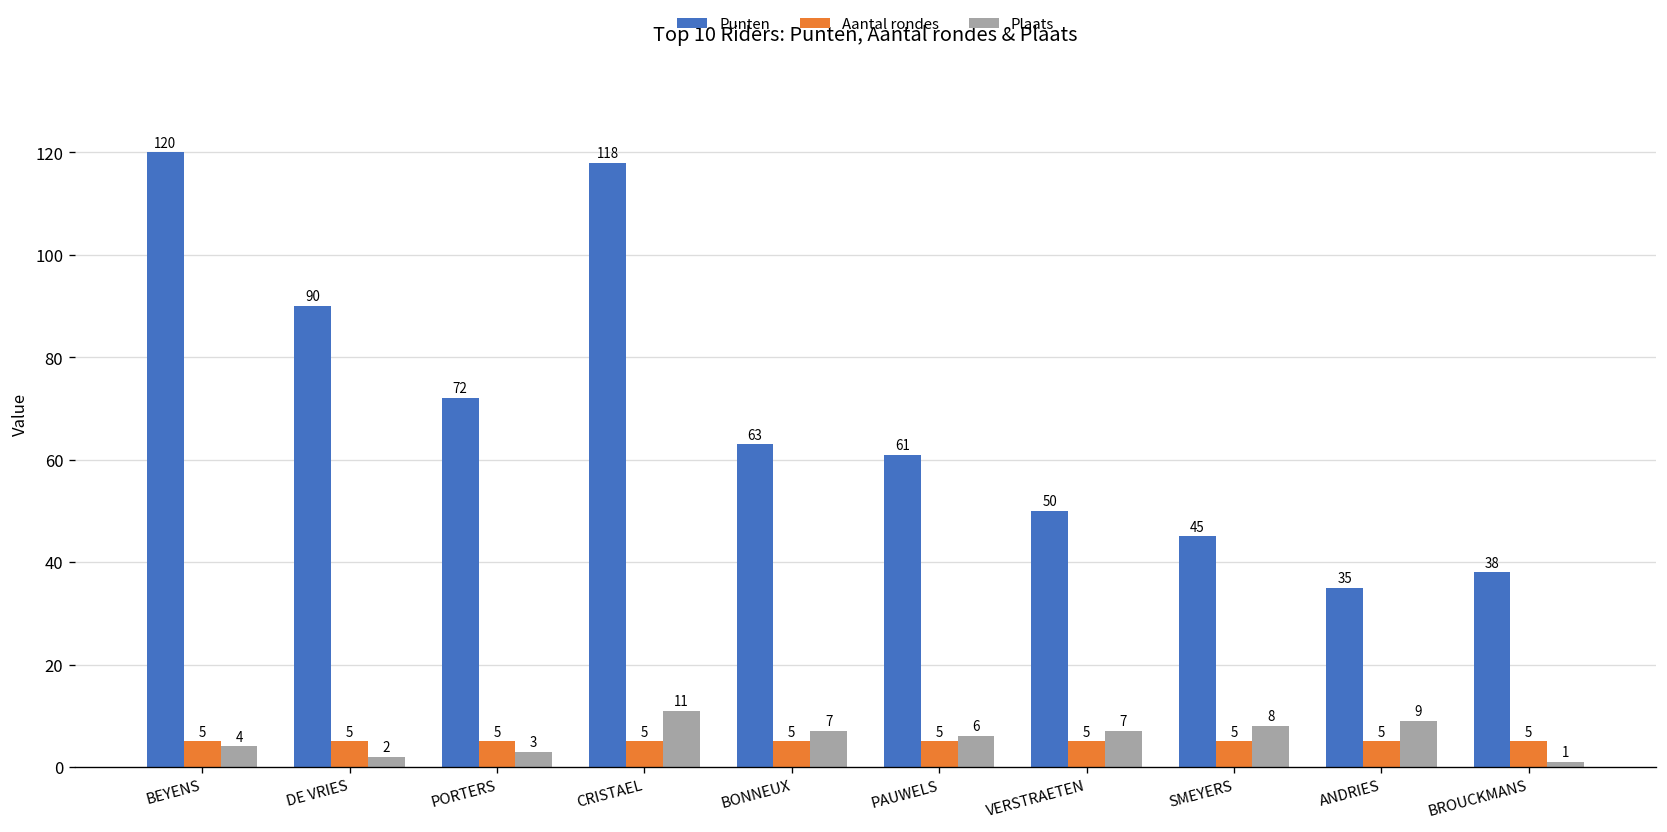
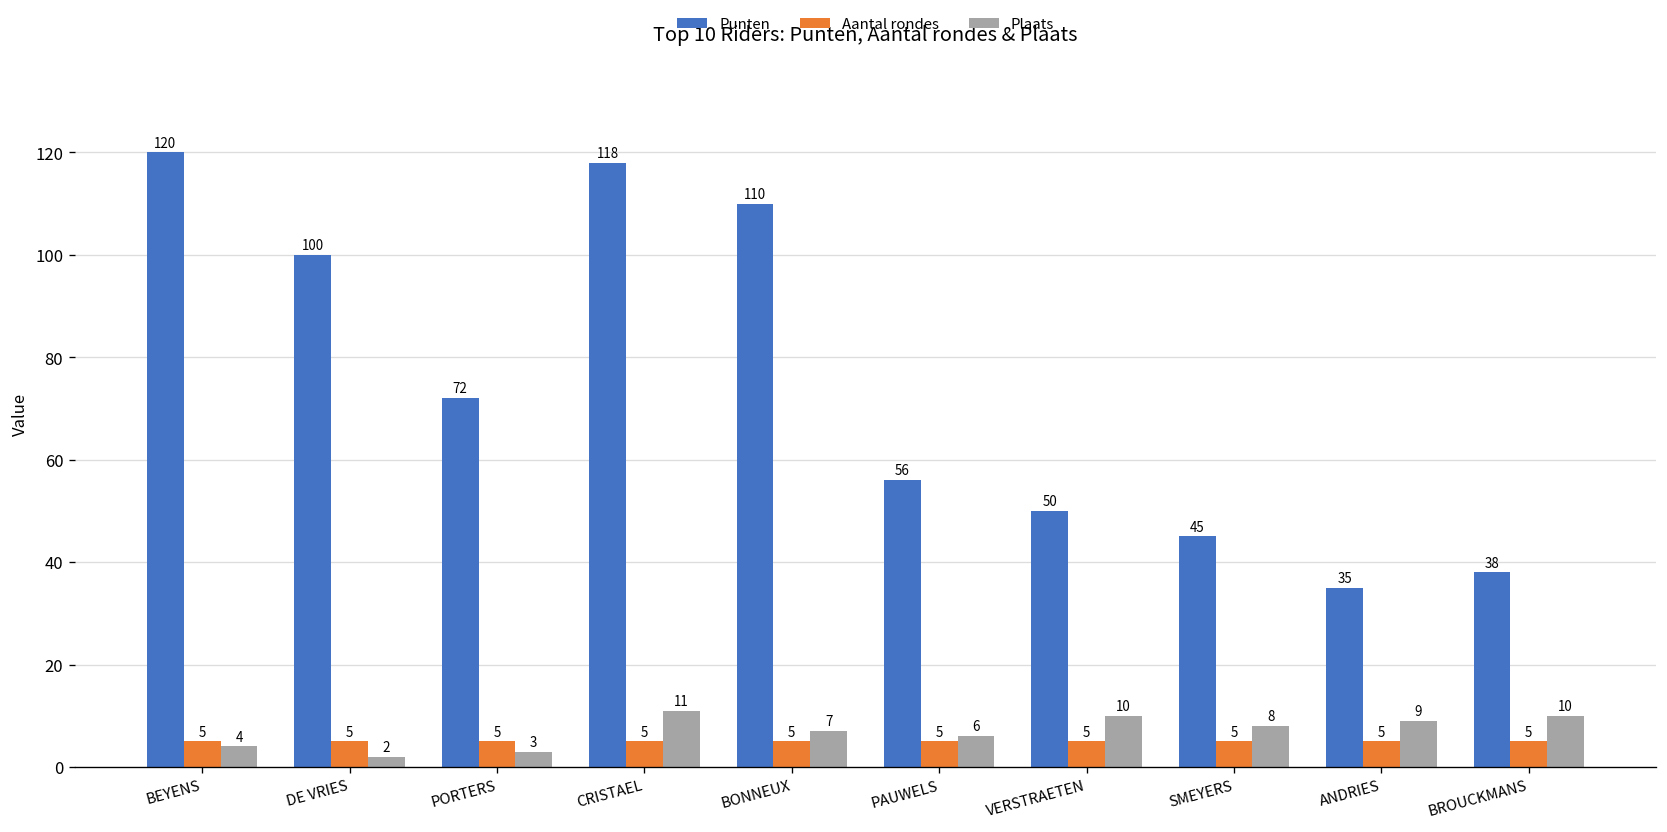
  {
    "Punten": {
      "BEYENS": 120,
-     "DE VRIES": 90,
+     "DE VRIES": 100,
      "PORTERS": 72,
      "CRISTAEL": 118,
-     "BONNEUX": 63,
-     "PAUWELS": 61,
+     "BONNEUX": 110,
+     "PAUWELS": 56,
      "VERSTRAETEN": 50,
      "SMEYERS": 45,
      "ANDRIES": 35,
      "BROUCKMANS": 38
    },
    "Aantal rondes": {
      "BEYENS": 5,
      "DE VRIES": 5,
      "PORTERS": 5,
      "CRISTAEL": 5,
      "BONNEUX": 5,
      "PAUWELS": 5,
      "VERSTRAETEN": 5,
      "SMEYERS": 5,
      "ANDRIES": 5,
      "BROUCKMANS": 5
    },
    "Plaats": {
      "BEYENS": 4,
      "DE VRIES": 2,
      "PORTERS": 3,
      "CRISTAEL": 11,
      "BONNEUX": 7,
      "PAUWELS": 6,
-     "VERSTRAETEN": 7,
+     "VERSTRAETEN": 10,
      "SMEYERS": 8,
      "ANDRIES": 9,
-     "BROUCKMANS": 1
+     "BROUCKMANS": 10
    }
  }
